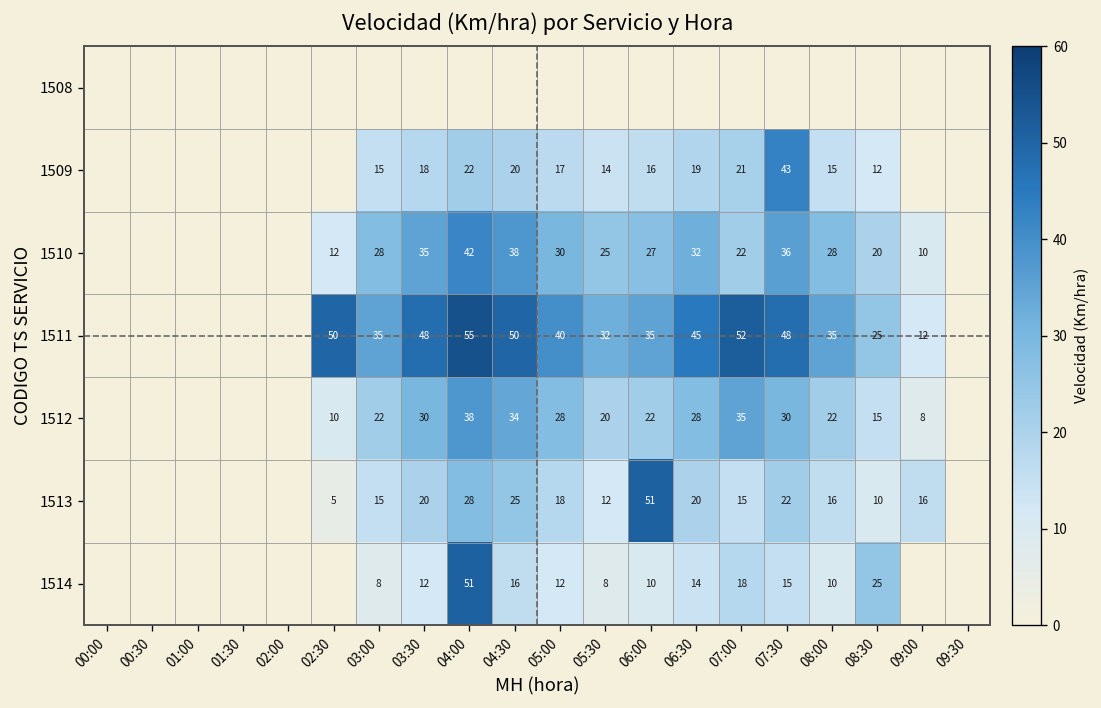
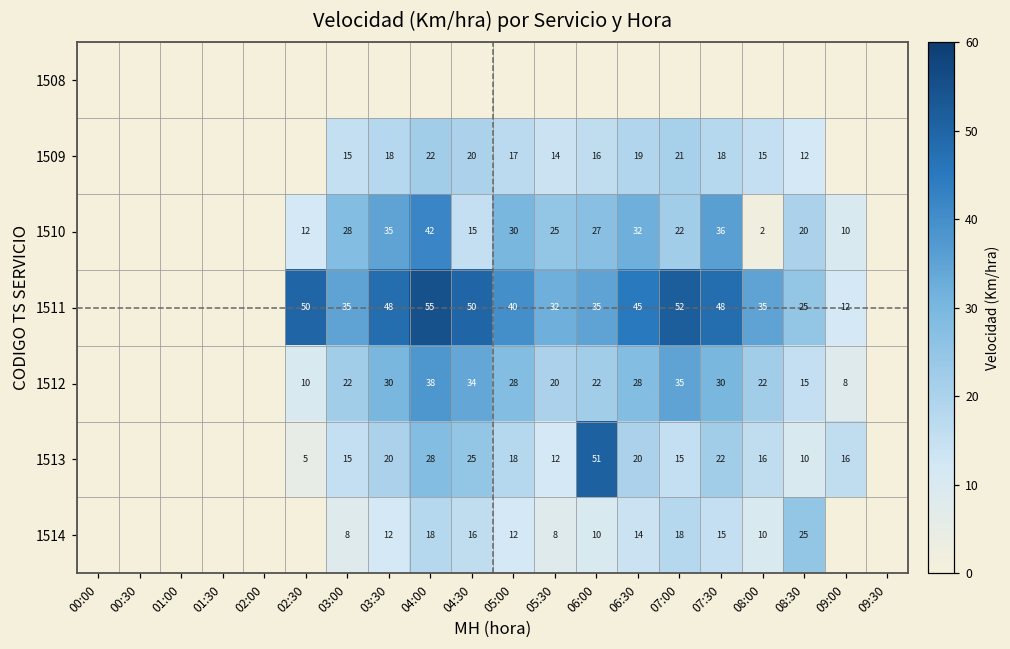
  {
    "1509": {
      "03:00": 15,
      "03:30": 18,
      "04:00": 22,
      "04:30": 20,
      "05:00": 17,
      "05:30": 14,
      "06:00": 16,
      "06:30": 19,
      "07:00": 21,
-     "07:30": 43,
+     "07:30": 18,
      "08:00": 15,
      "08:30": 12
    },
    "1510": {
      "02:30": 12,
      "03:00": 28,
      "03:30": 35,
      "04:00": 42,
-     "04:30": 38,
+     "04:30": 15,
      "05:00": 30,
      "05:30": 25,
      "06:00": 27,
      "06:30": 32,
      "07:00": 22,
      "07:30": 36,
-     "08:00": 28,
+     "08:00": 2,
      "08:30": 20,
      "09:00": 10
    },
    "1511": {
      "02:30": 50,
      "03:00": 35,
      "03:30": 48,
      "04:00": 55,
      "04:30": 50,
      "05:00": 40,
      "05:30": 32,
      "06:00": 35,
      "06:30": 45,
      "07:00": 52,
      "07:30": 48,
      "08:00": 35,
      "08:30": 25,
      "09:00": 12
    },
    "1512": {
      "02:30": 10,
      "03:00": 22,
      "03:30": 30,
      "04:00": 38,
      "04:30": 34,
      "05:00": 28,
      "05:30": 20,
      "06:00": 22,
      "06:30": 28,
      "07:00": 35,
      "07:30": 30,
      "08:00": 22,
      "08:30": 15,
      "09:00": 8
    },
    "1513": {
      "02:30": 5,
      "03:00": 15,
      "03:30": 20,
      "04:00": 28,
      "04:30": 25,
      "05:00": 18,
      "05:30": 12,
      "06:00": 51,
      "06:30": 20,
      "07:00": 15,
      "07:30": 22,
      "08:00": 16,
      "08:30": 10,
      "09:00": 16
    },
    "1514": {
      "03:00": 8,
      "03:30": 12,
-     "04:00": 51,
+     "04:00": 18,
      "04:30": 16,
      "05:00": 12,
      "05:30": 8,
      "06:00": 10,
      "06:30": 14,
      "07:00": 18,
      "07:30": 15,
      "08:00": 10,
      "08:30": 25
    }
  }
